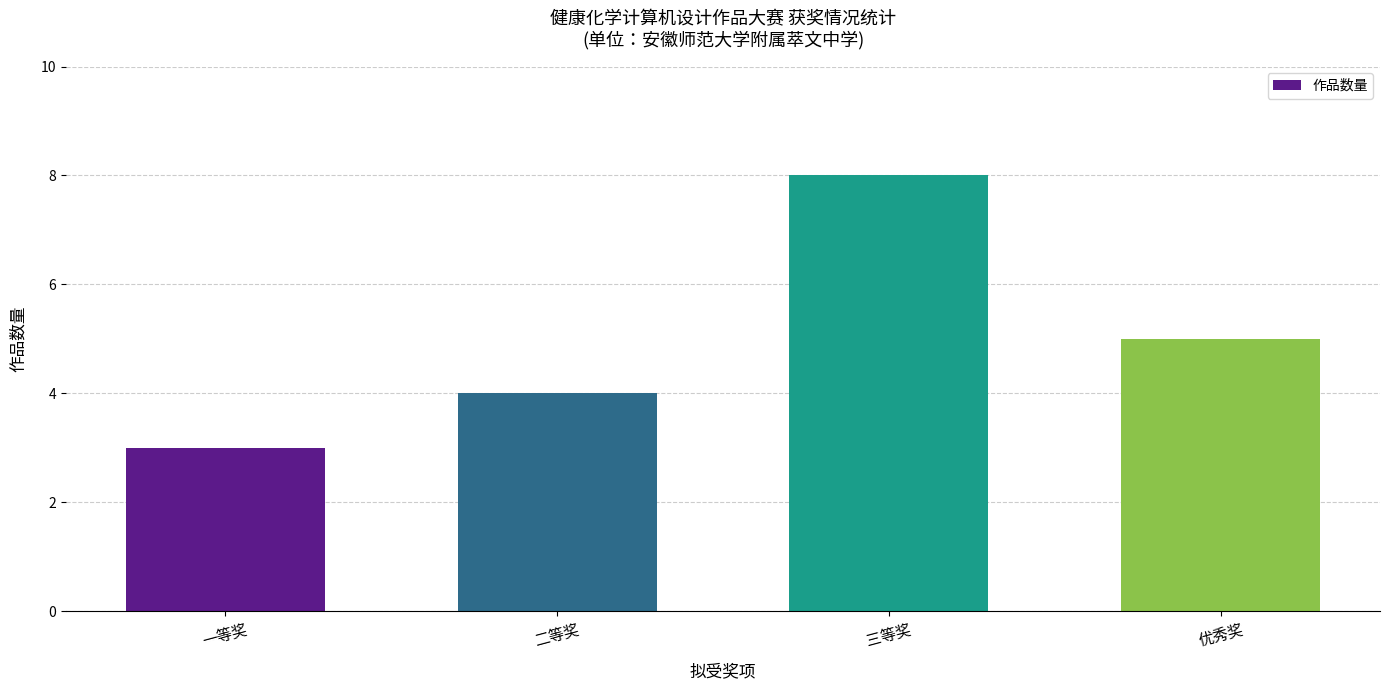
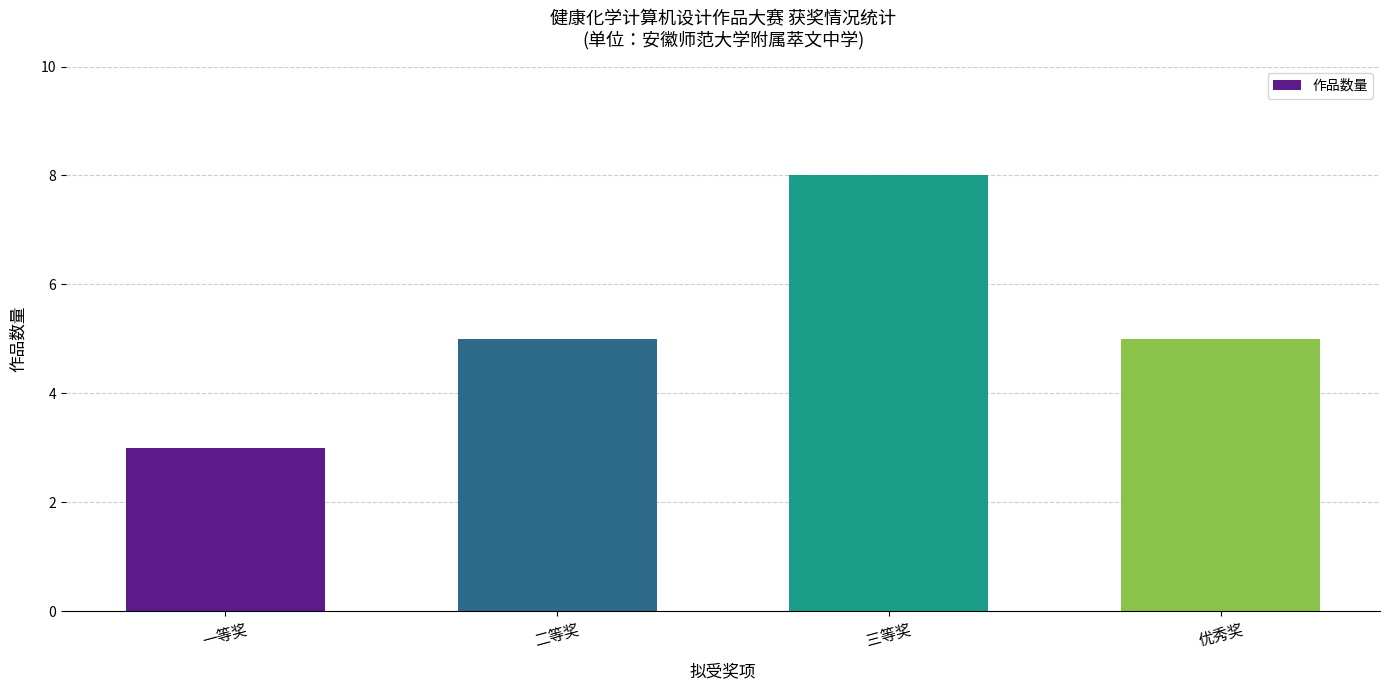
  {
    "一等奖": 3,
-   "二等奖": 4,
+   "二等奖": 5,
    "三等奖": 8,
    "优秀奖": 5
  }
